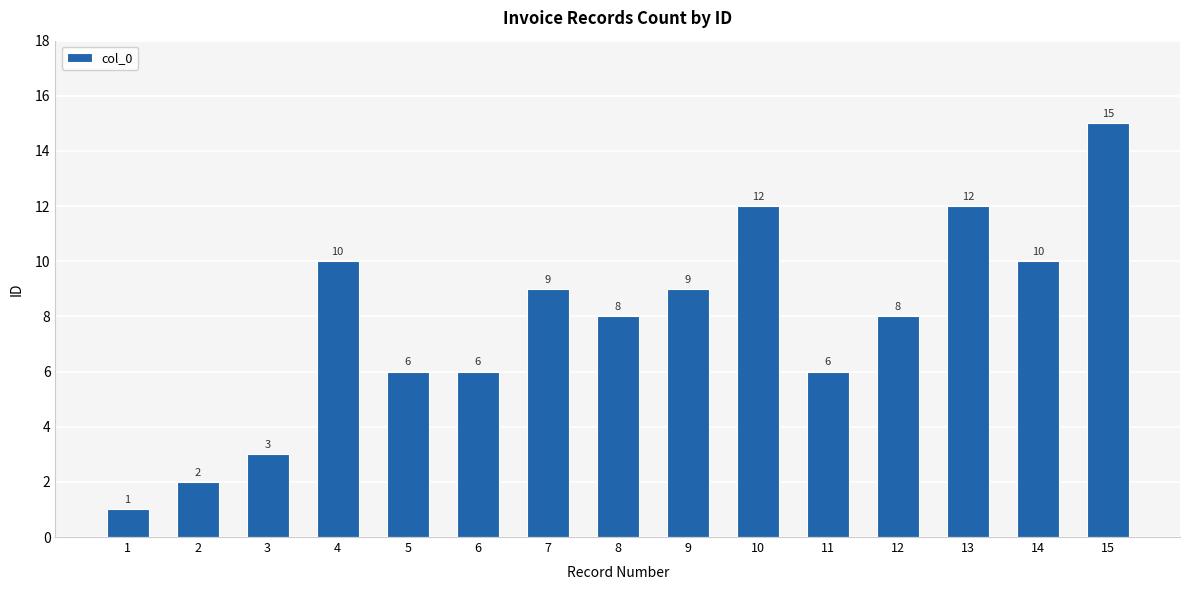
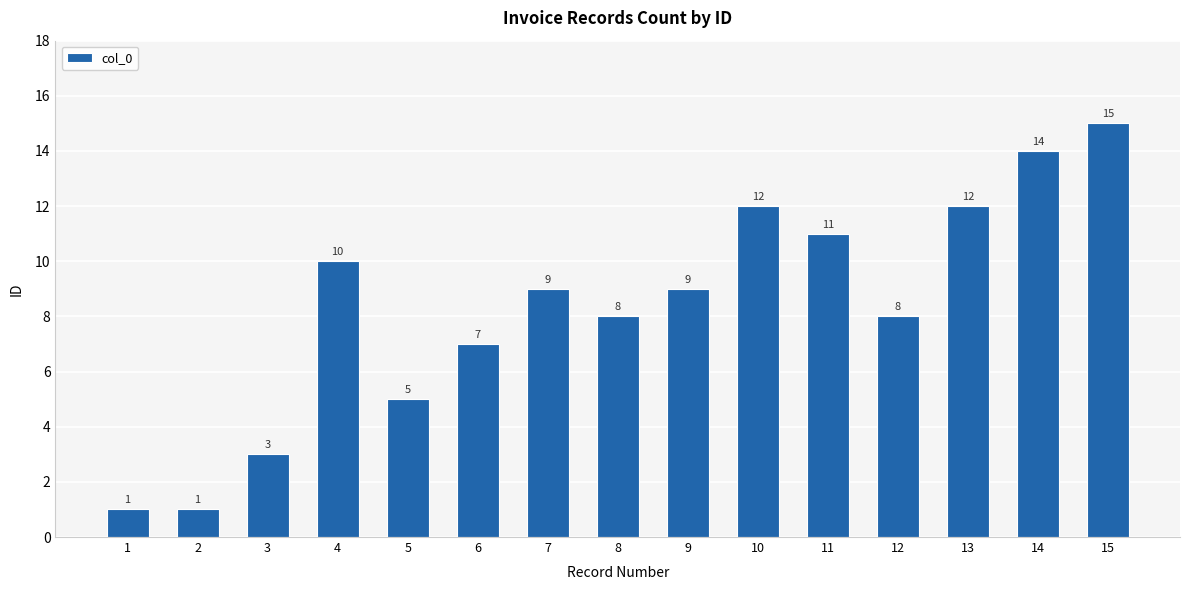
  {
    "1": 1,
-   "2": 2,
+   "2": 1,
    "3": 3,
    "4": 10,
-   "5": 6,
-   "6": 6,
+   "5": 5,
+   "6": 7,
    "7": 9,
    "8": 8,
    "9": 9,
    "10": 12,
-   "11": 6,
+   "11": 11,
    "12": 8,
    "13": 12,
-   "14": 10,
+   "14": 14,
    "15": 15
  }
